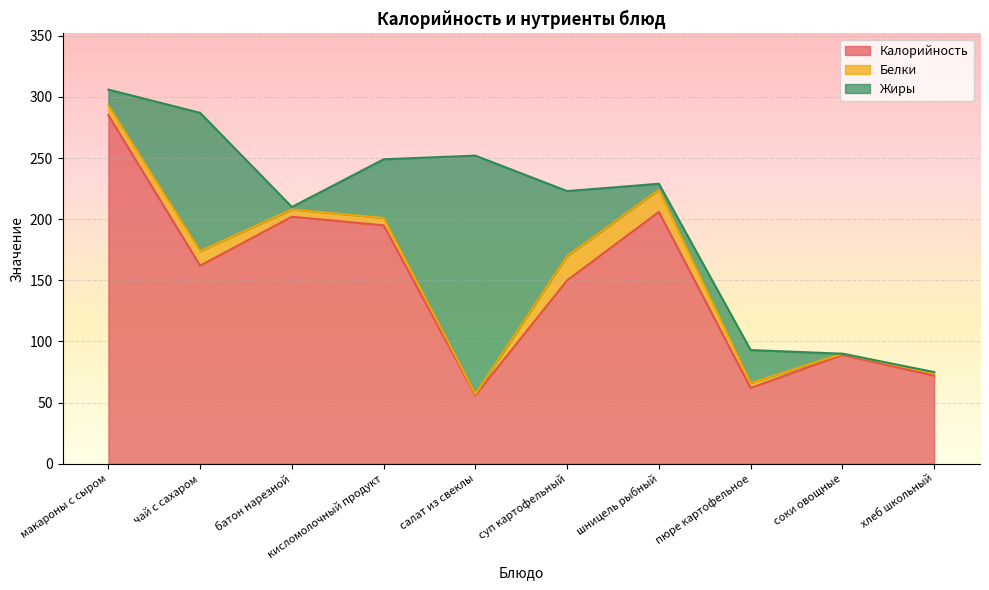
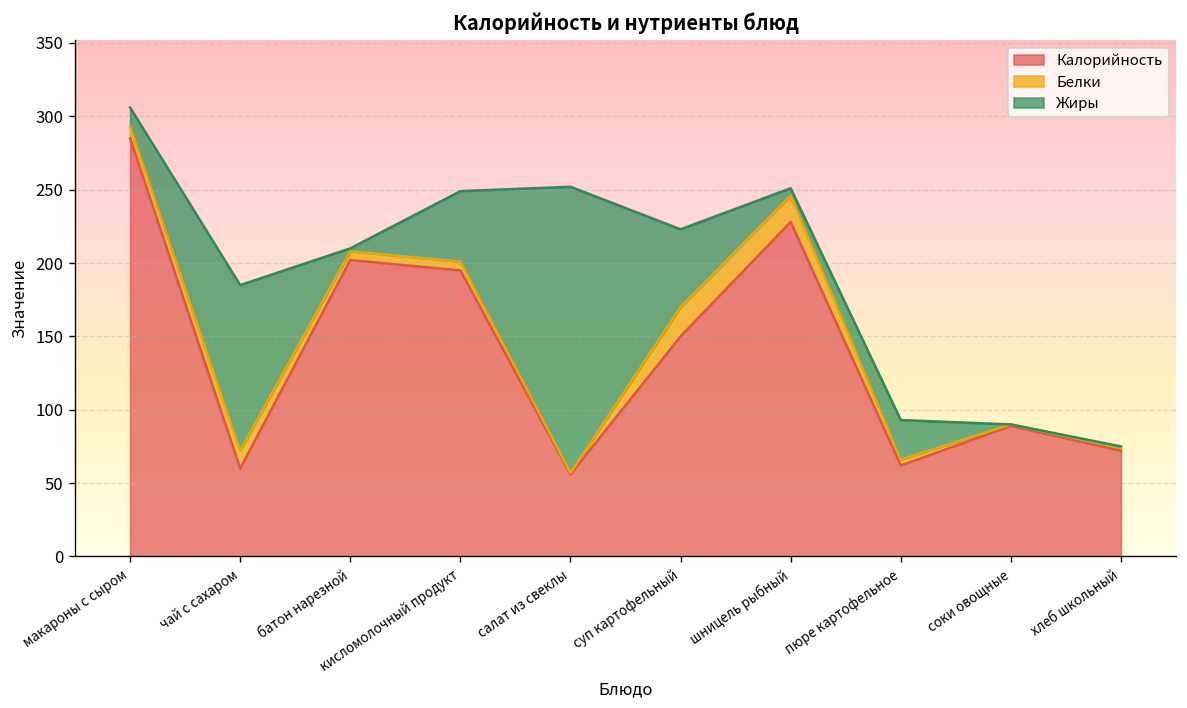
  {
    "Калорийность": {
      "макароны с сыром": 285,
-     "чай с сахаром": 162,
+     "чай с сахаром": 60,
      "батон нарезной": 202,
      "кисломолочный продукт": 195,
      "суп картофельный": 150,
-     "шницель рыбный": 206,
+     "шницель рыбный": 228,
      "пюре картофельное": 62
    },
    "Белки": {
      "макароны с сыром": 8,
      "чай с сахаром": 12,
      "кисломолочный продукт": 6,
      "суп картофельный": 20,
      "шницель рыбный": 18,
      "пюре картофельное": 4
    },
    "Жиры": {
      "макароны с сыром": 13,
      "чай с сахаром": 113,
      "кисломолочный продукт": 48,
      "салат из свеклы": 195,
      "суп картофельный": 53,
      "шницель рыбный": 5,
      "пюре картофельное": 27
    }
  }
